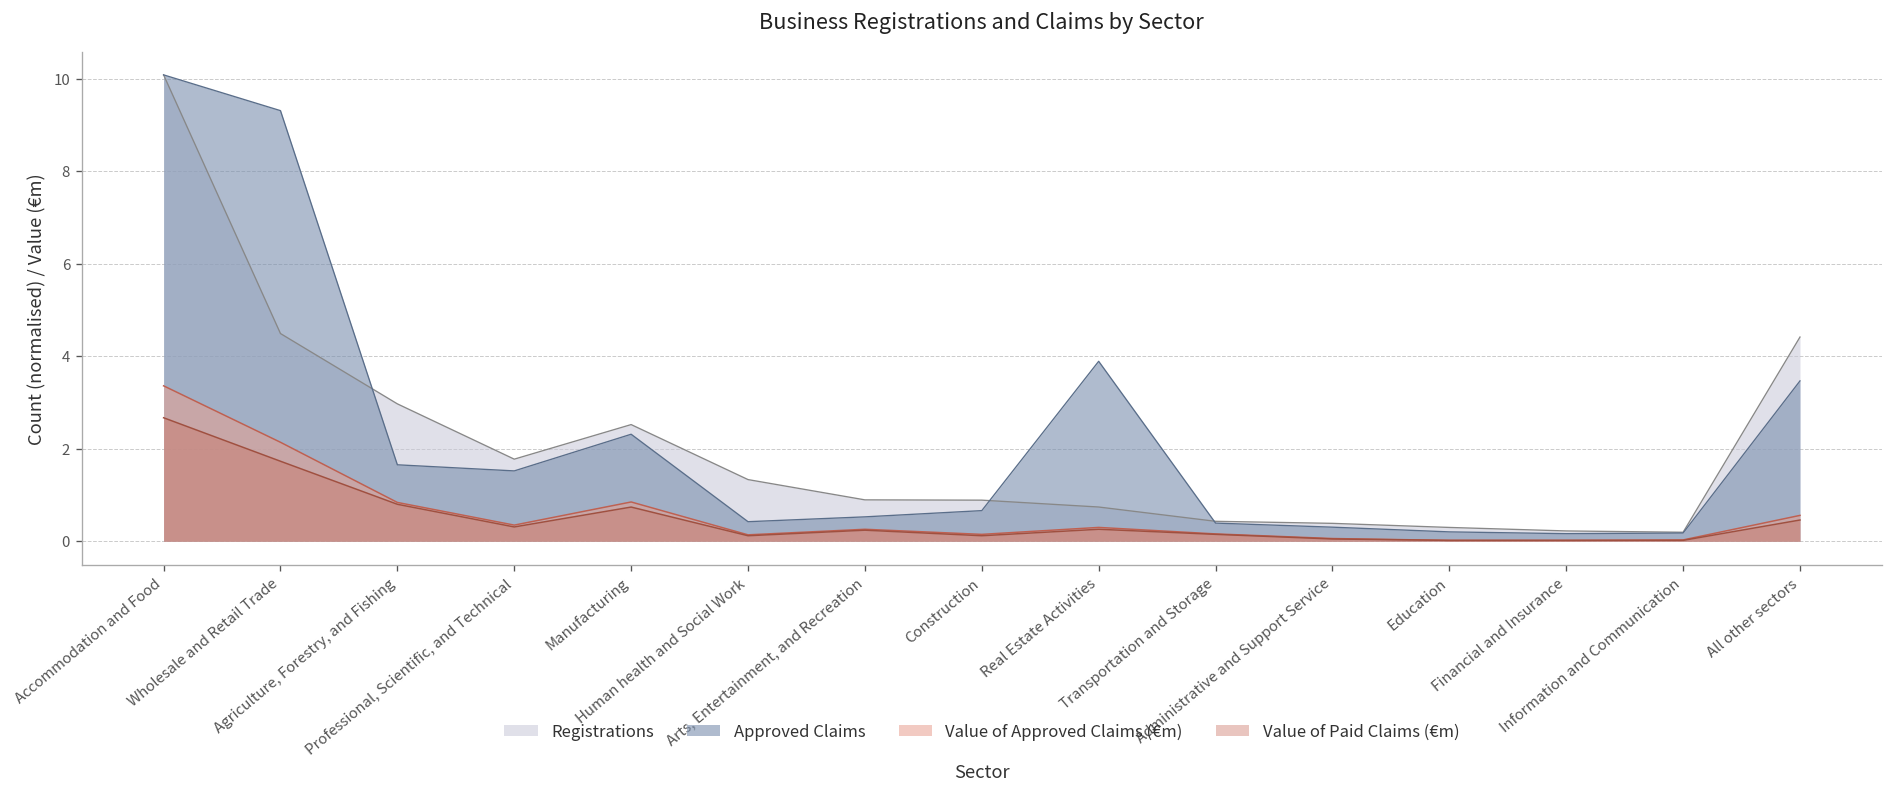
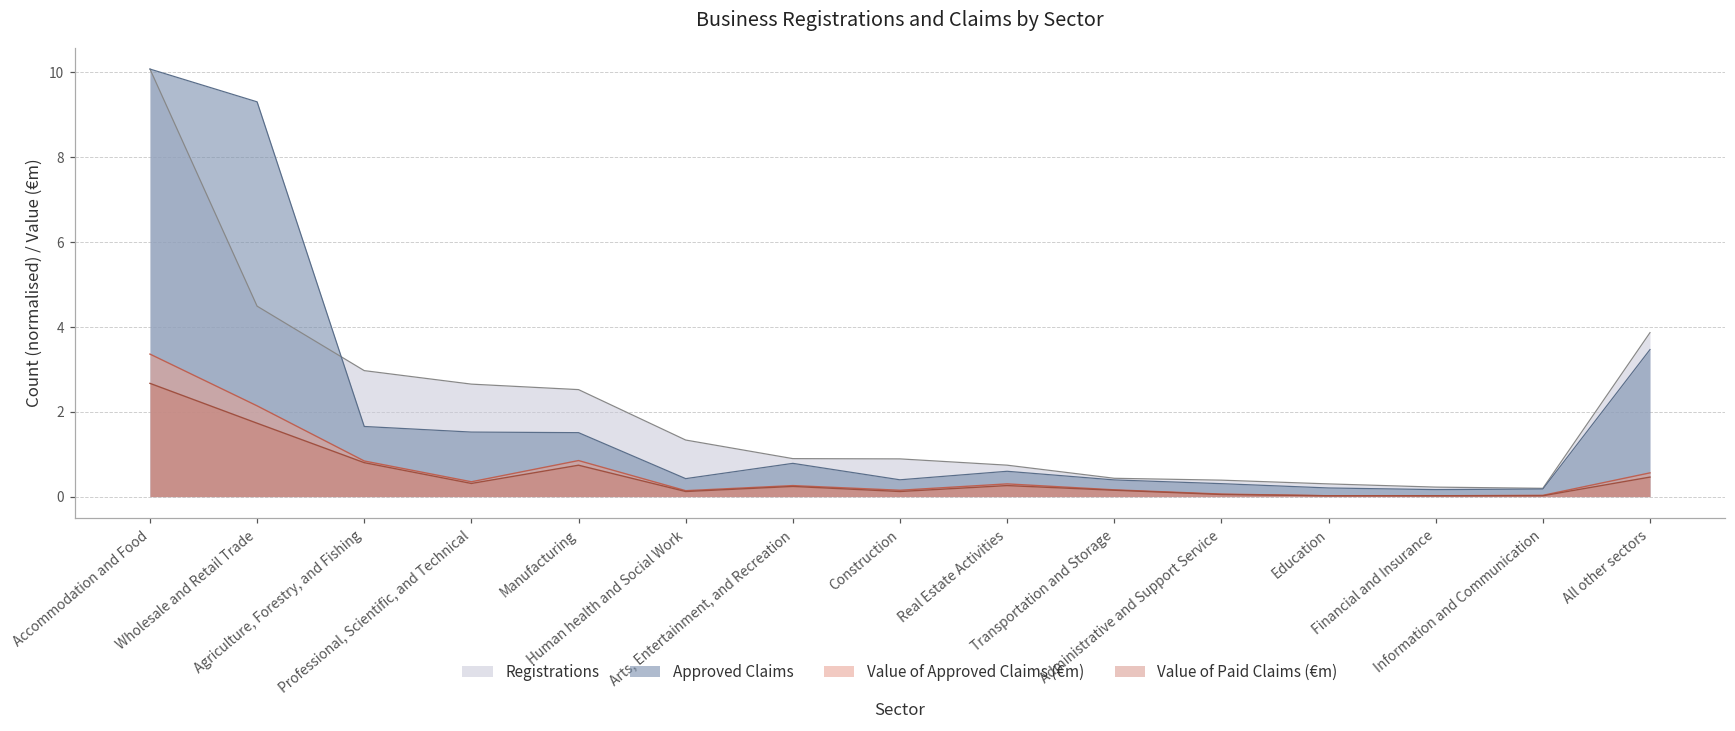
  {
    "Registrations": {
      "Wholesale and Retail Trade": 4.5,
      "Agriculture, Forestry, and Fishing": 3.0,
-     "Professional, Scientific, and Technical": 1.8,
+     "Professional, Scientific, and Technical": 2.7,
      "Manufacturing": 2.5,
      "Human health and Social Work": 1.3,
      "Arts, Entertainment, and Recreation": 0.9,
      "Construction": 0.9,
      "Real Estate Activities": 0.7,
      "Administrative and Support Service": 0.4,
      "Education": 0.3,
-     "All other sectors": 4.4
+     "All other sectors": 3.9
    },
    "Approved Claims": {
      "Wholesale and Retail Trade": 9.3,
      "Agriculture, Forestry, and Fishing": 1.7,
      "Professional, Scientific, and Technical": 1.5,
-     "Manufacturing": 2.3,
+     "Manufacturing": 1.5,
      "Human health and Social Work": 0.4,
-     "Arts, Entertainment, and Recreation": 0.5,
-     "Construction": 0.7,
-     "Real Estate Activities": 3.9,
+     "Arts, Entertainment, and Recreation": 0.8,
+     "Construction": 0.4,
+     "Real Estate Activities": 0.6,
      "Administrative and Support Service": 0.3,
      "Education": 0.2,
      "All other sectors": 3.5
    }
  }
